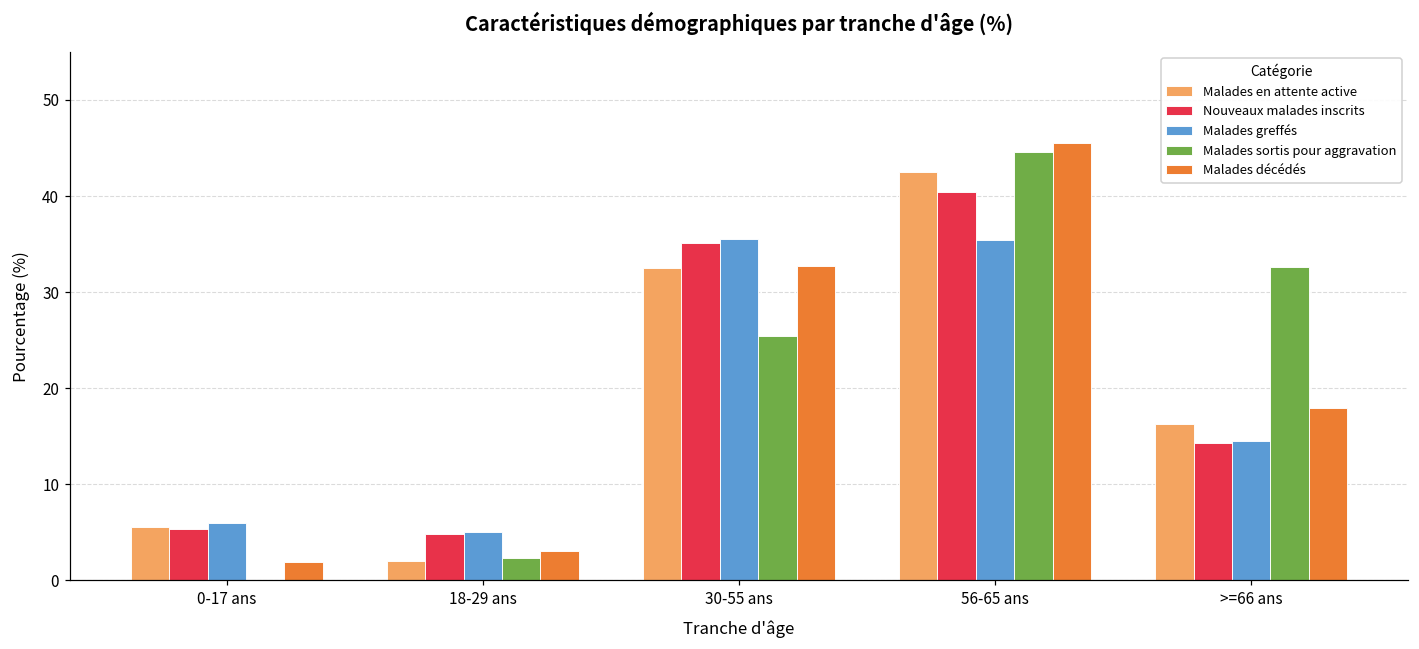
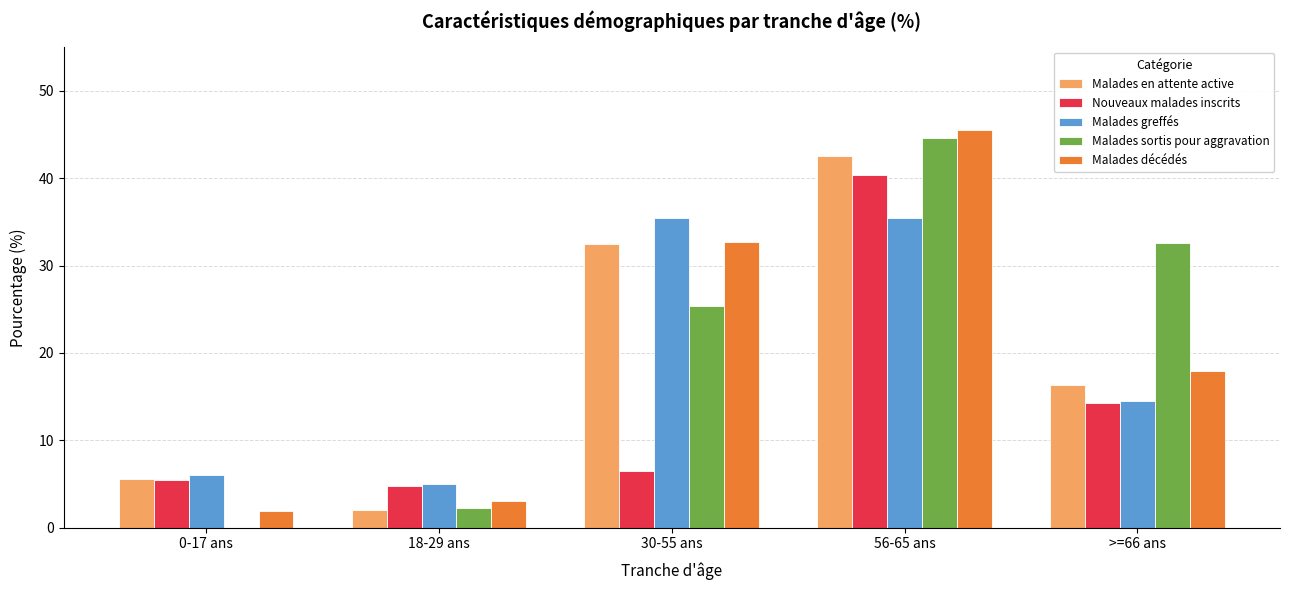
  {
    "Malades en attente active": {
      "0-17 ans": 6,
      "18-29 ans": 2,
      "30-55 ans": 33,
      "56-65 ans": 43,
      ">=66 ans": 16
    },
    "Nouveaux malades inscrits": {
      "0-17 ans": 5,
      "18-29 ans": 5,
-     "30-55 ans": 35,
+     "30-55 ans": 7,
      "56-65 ans": 40,
      ">=66 ans": 14
    },
    "Malades greffés": {
      "0-17 ans": 6,
      "18-29 ans": 5,
      "30-55 ans": 36,
      "56-65 ans": 35,
      ">=66 ans": 15
    },
    "Malades sortis pour aggravation": {
      "0-17 ans": 0,
      "18-29 ans": 2,
      "30-55 ans": 25,
      "56-65 ans": 45,
      ">=66 ans": 33
    },
    "Malades décédés": {
      "0-17 ans": 2,
      "18-29 ans": 3,
      "30-55 ans": 33,
      "56-65 ans": 46,
      ">=66 ans": 18
    }
  }
